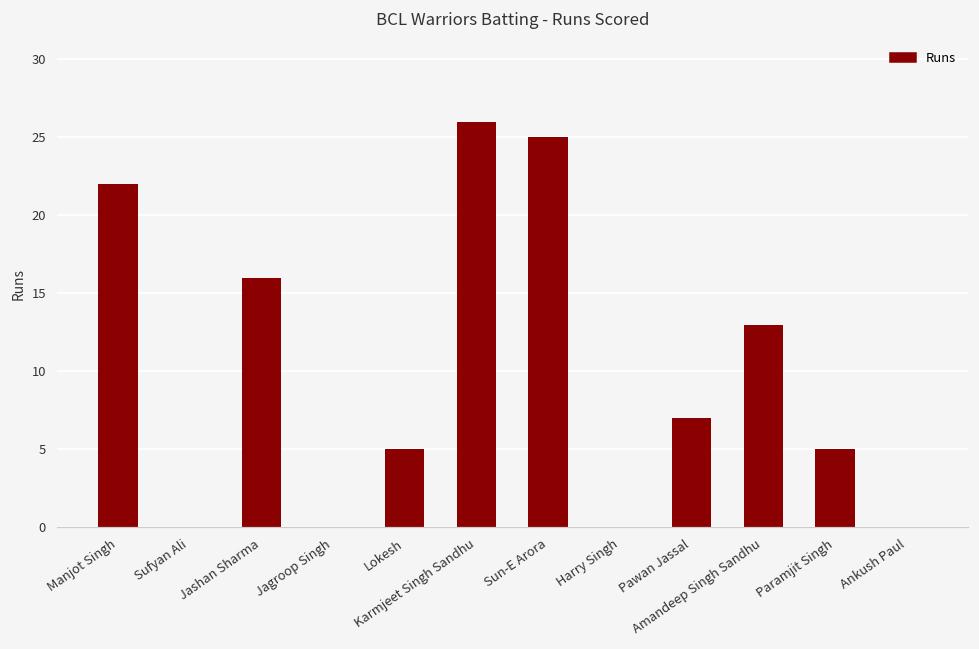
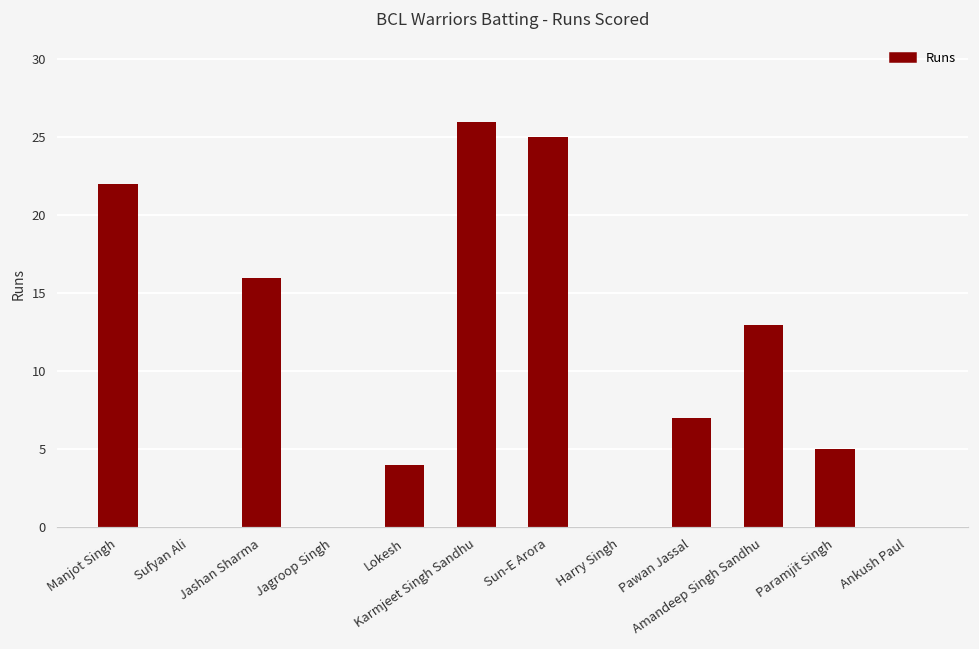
  {
    "Manjot Singh": 22,
    "Sufyan Ali": 0,
    "Jashan Sharma": 16,
    "Jagroop Singh": 0,
-   "Lokesh": 5,
+   "Lokesh": 4,
    "Karmjeet Singh Sandhu": 26,
    "Sun-E Arora": 25,
    "Harry Singh": 0,
    "Pawan Jassal": 7,
    "Amandeep Singh Sandhu": 13,
    "Paramjit Singh": 5,
    "Ankush Paul": 0
  }
